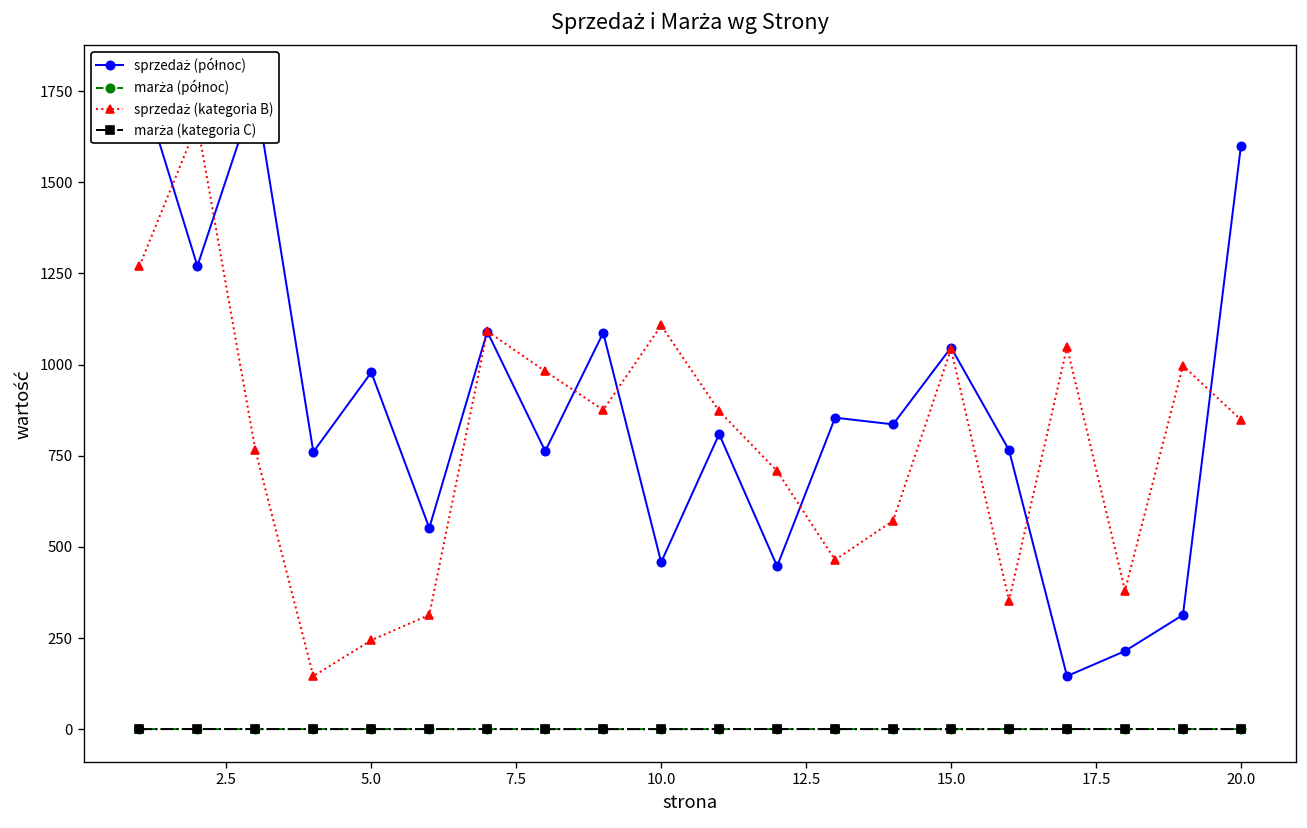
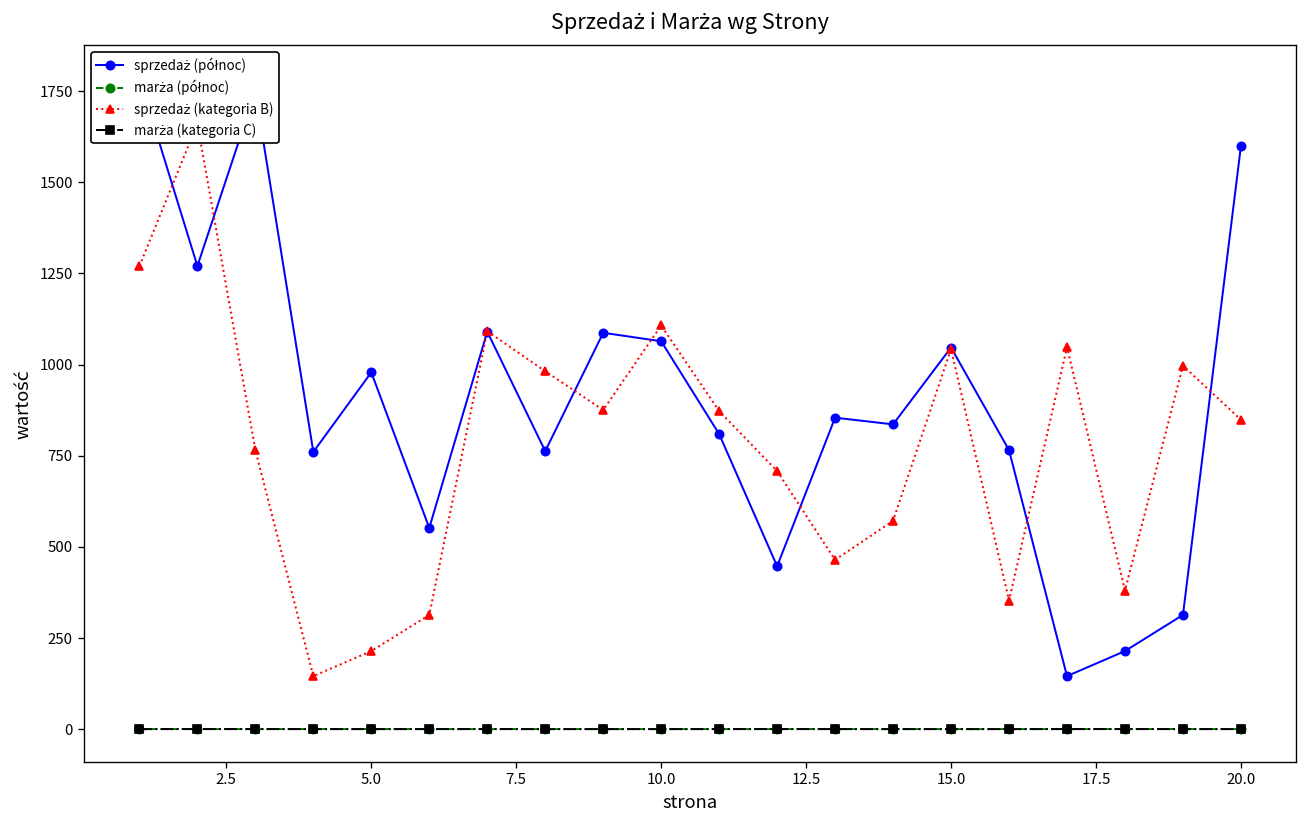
  {
    "sprzedaż (północ)": {
      "5.0": 980,
-     "10.0": 460,
+     "10.0": 1060,
      "20.0": 1600
    },
    "marża (kategoria C)": {
      "5.0": 0,
      "10.0": 0,
      "15.0": 0,
      "20.0": 0
    },
    "sprzedaż (kategoria B)": {
-     "5.0": 240,
+     "5.0": 210,
      "10.0": 1110,
      "20.0": 850
    }
  }
